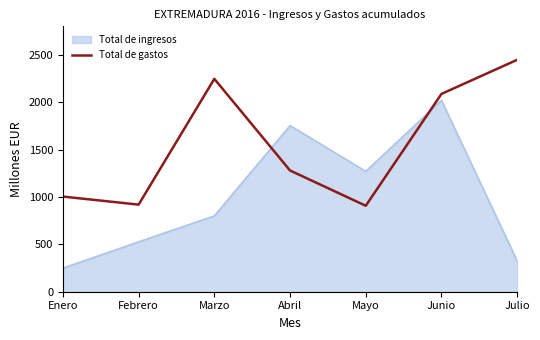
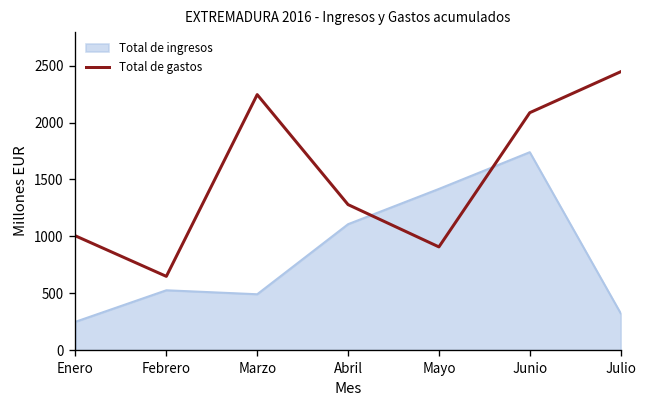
  {
    "Total de ingresos": {
      "Enero": 200,
      "Febrero": 500,
-     "Marzo": 800,
-     "Abril": 1800,
-     "Mayo": 1300,
-     "Junio": 2000,
+     "Marzo": 500,
+     "Abril": 1100,
+     "Mayo": 1400,
+     "Junio": 1700,
      "Julio": 300
    },
    "Total de gastos": {
      "Enero": 1000,
-     "Febrero": 900,
+     "Febrero": 600,
      "Marzo": 2200,
      "Abril": 1300,
      "Mayo": 900,
      "Junio": 2100,
      "Julio": 2400
    }
  }
